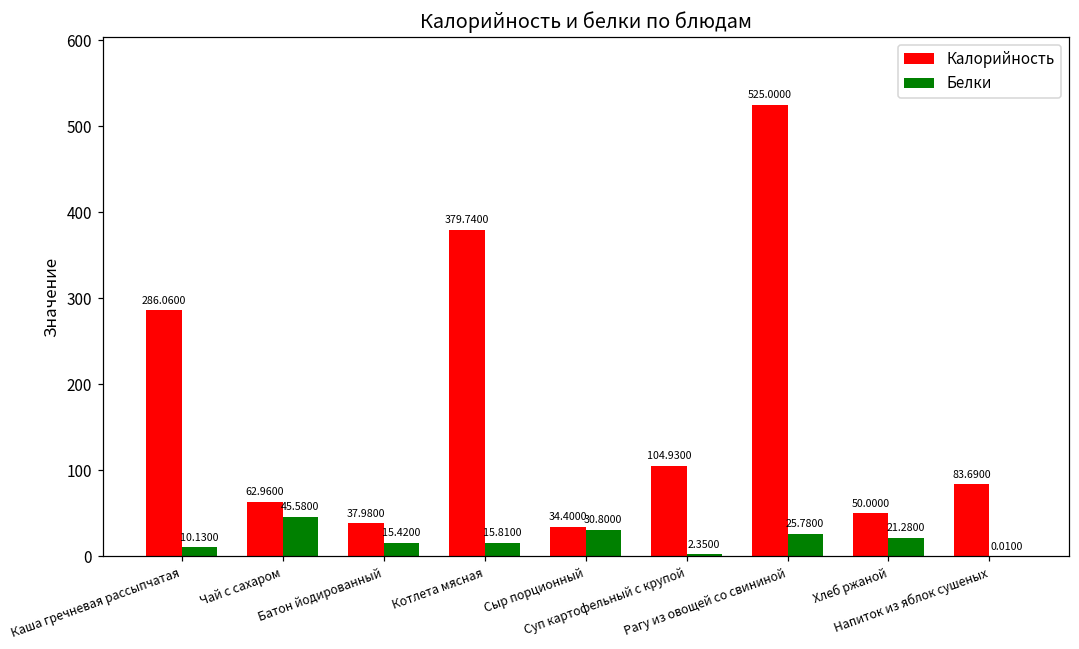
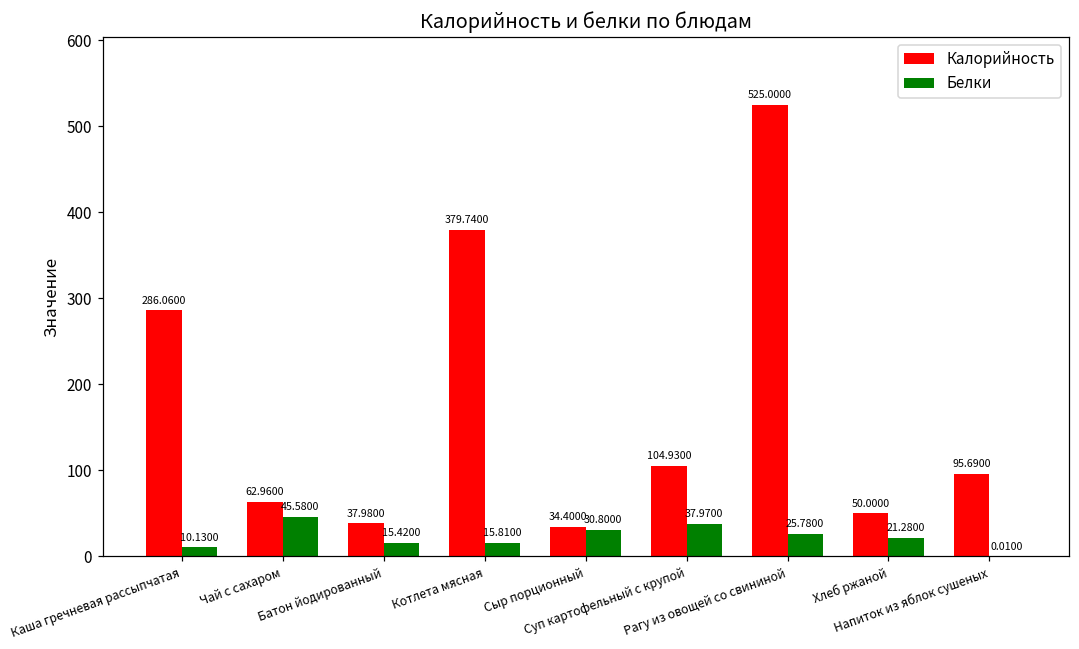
  {
    "Калорийность": {
      "Каша гречневая рассыпчатая": 286.0600,
      "Чай с сахаром": 62.9600,
      "Батон йодированный": 37.9800,
      "Котлета мясная": 379.7400,
      "Сыр порционный": 34.4000,
      "Суп картофельный с крупой": 104.9300,
      "Рагу из овощей со свининой": 525.0000,
      "Хлеб ржаной": 50.0000,
-     "Напиток из яблок сушеных": 83.6900
+     "Напиток из яблок сушеных": 95.6900
    },
    "Белки": {
      "Каша гречневая рассыпчатая": 10.1300,
      "Чай с сахаром": 45.5800,
      "Батон йодированный": 15.4200,
      "Котлета мясная": 15.8100,
      "Сыр порционный": 30.8000,
-     "Суп картофельный с крупой": 2.3500,
+     "Суп картофельный с крупой": 37.9700,
      "Рагу из овощей со свининой": 25.7800,
      "Хлеб ржаной": 21.2800,
      "Напиток из яблок сушеных": 0.0100
    }
  }
